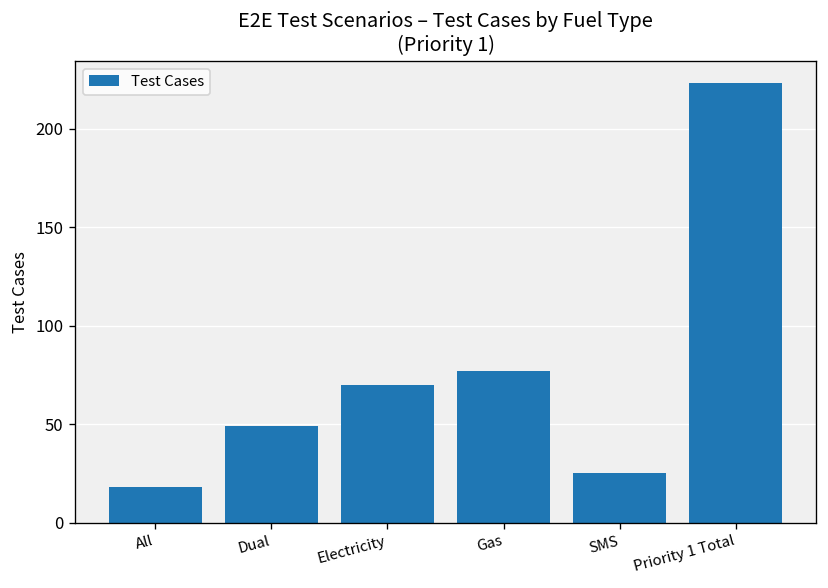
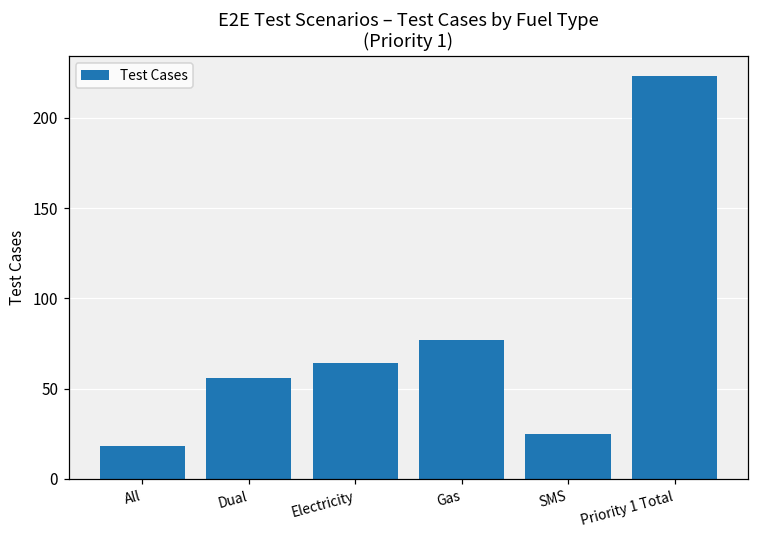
  {
    "All": 18,
-   "Dual": 49,
-   "Electricity": 70,
+   "Dual": 56,
+   "Electricity": 64,
    "Gas": 77,
    "SMS": 25,
    "Priority 1 Total": 223
  }
